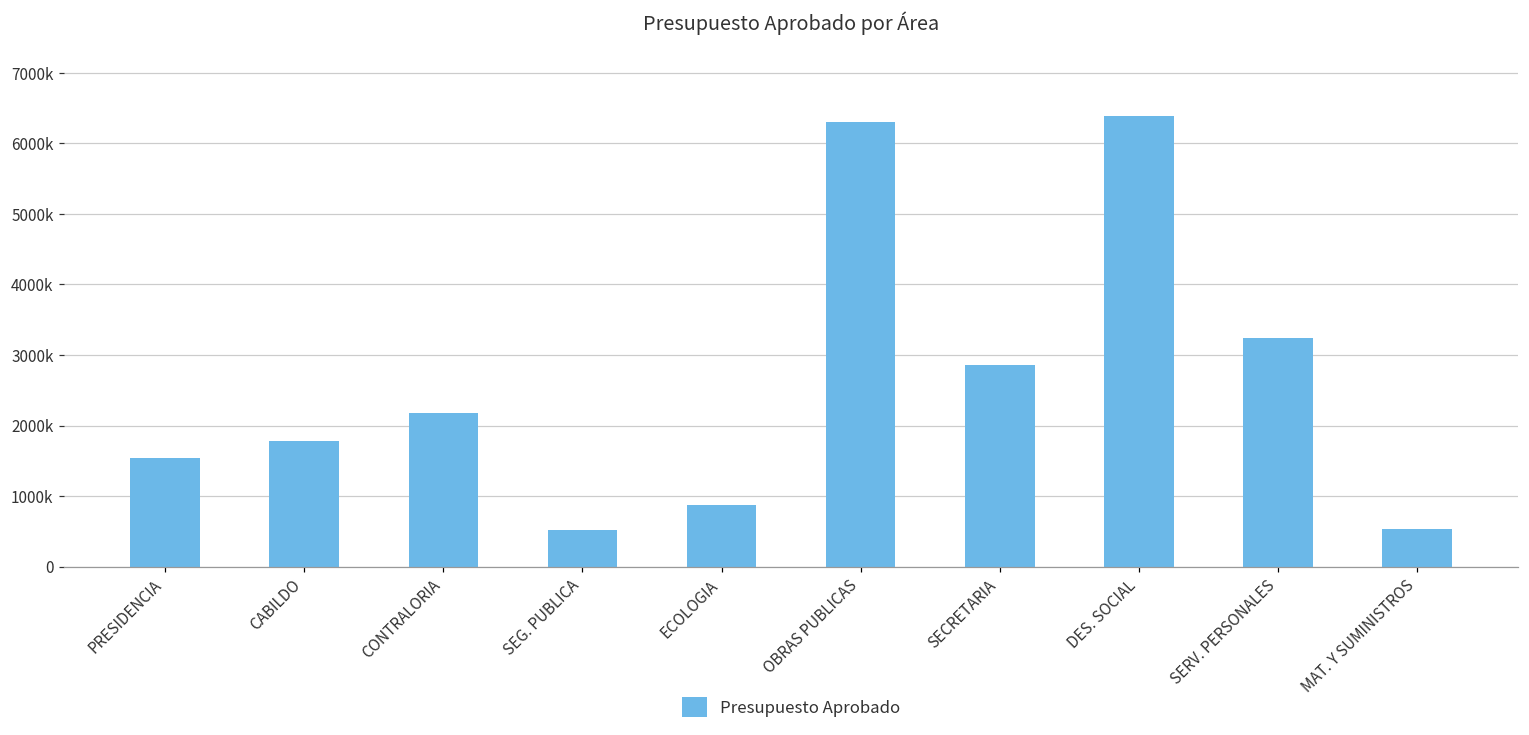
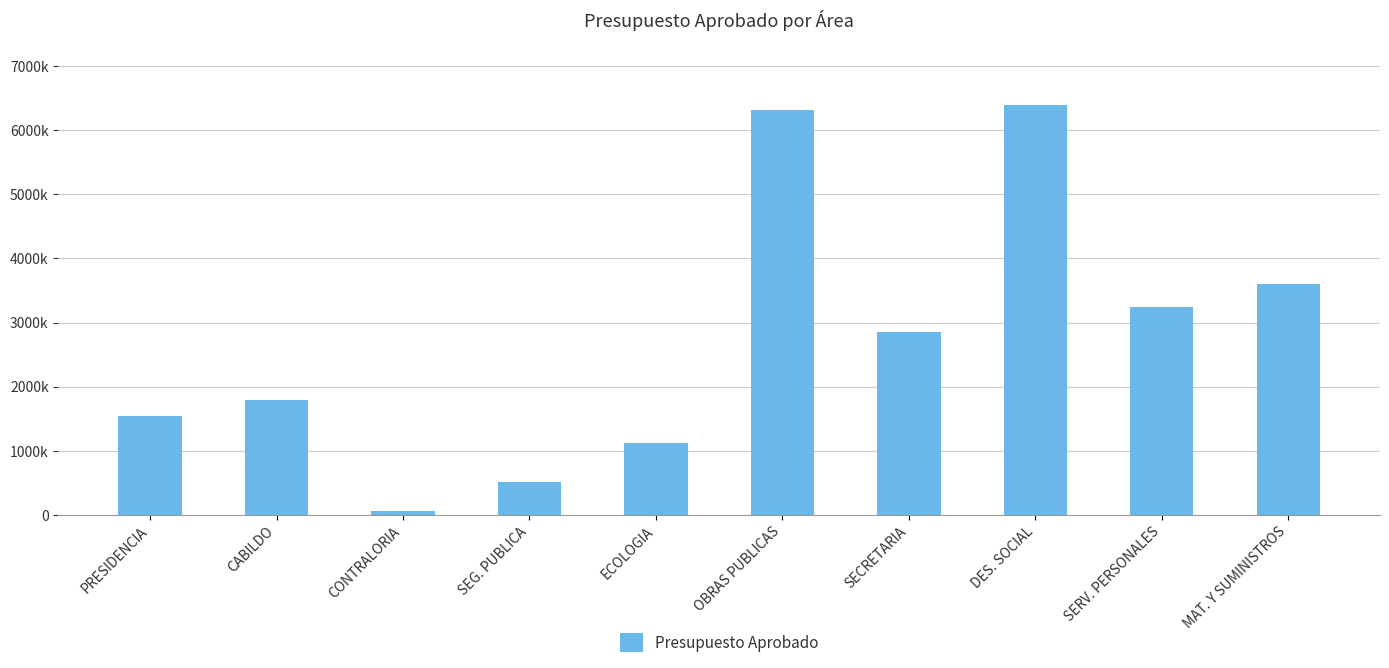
  {
    "PRESIDENCIA": 1500000,
    "CABILDO": 1800000,
-   "CONTRALORIA": 2200000,
+   "CONTRALORIA": 100000,
    "SEG. PUBLICA": 500000,
-   "ECOLOGIA": 900000,
+   "ECOLOGIA": 1100000,
    "OBRAS PUBLICAS": 6300000,
    "SECRETARIA": 2900000,
    "DES. SOCIAL": 6400000,
    "SERV. PERSONALES": 3200000,
-   "MAT. Y SUMINISTROS": 500000
+   "MAT. Y SUMINISTROS": 3600000
  }
